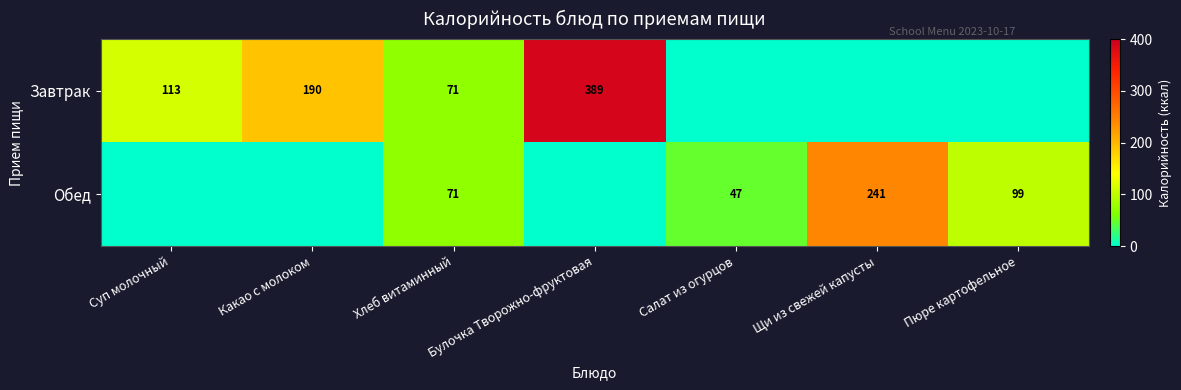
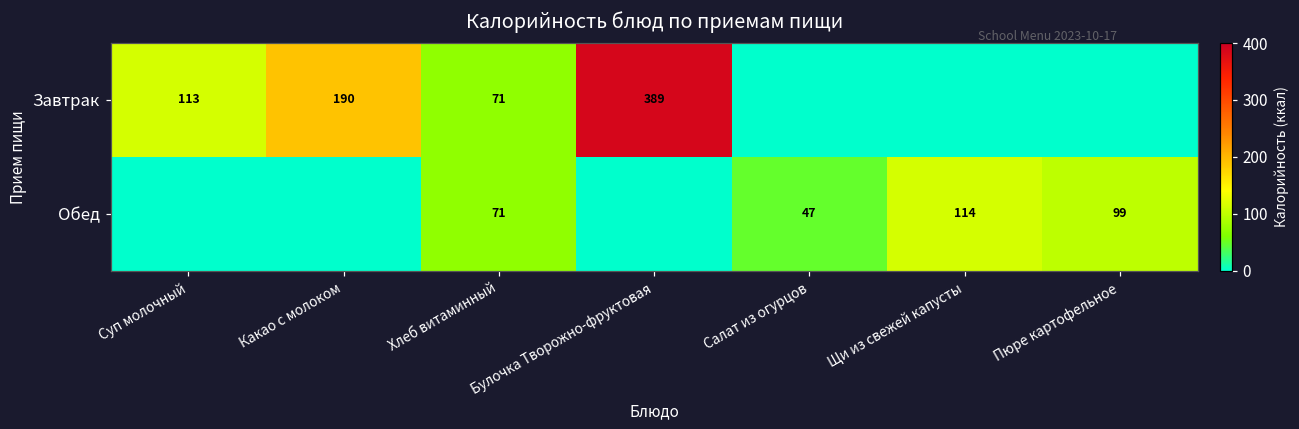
  {
    "Завтрак": {
      "Суп молочный": 113,
      "Какао с молоком": 190,
      "Хлеб витаминный": 71,
      "Булочка Творожно-фруктовая": 389
    },
    "Обед": {
      "Хлеб витаминный": 71,
      "Салат из огурцов": 47,
-     "Щи из свежей капусты": 241,
+     "Щи из свежей капусты": 114,
      "Пюре картофельное": 99
    }
  }
